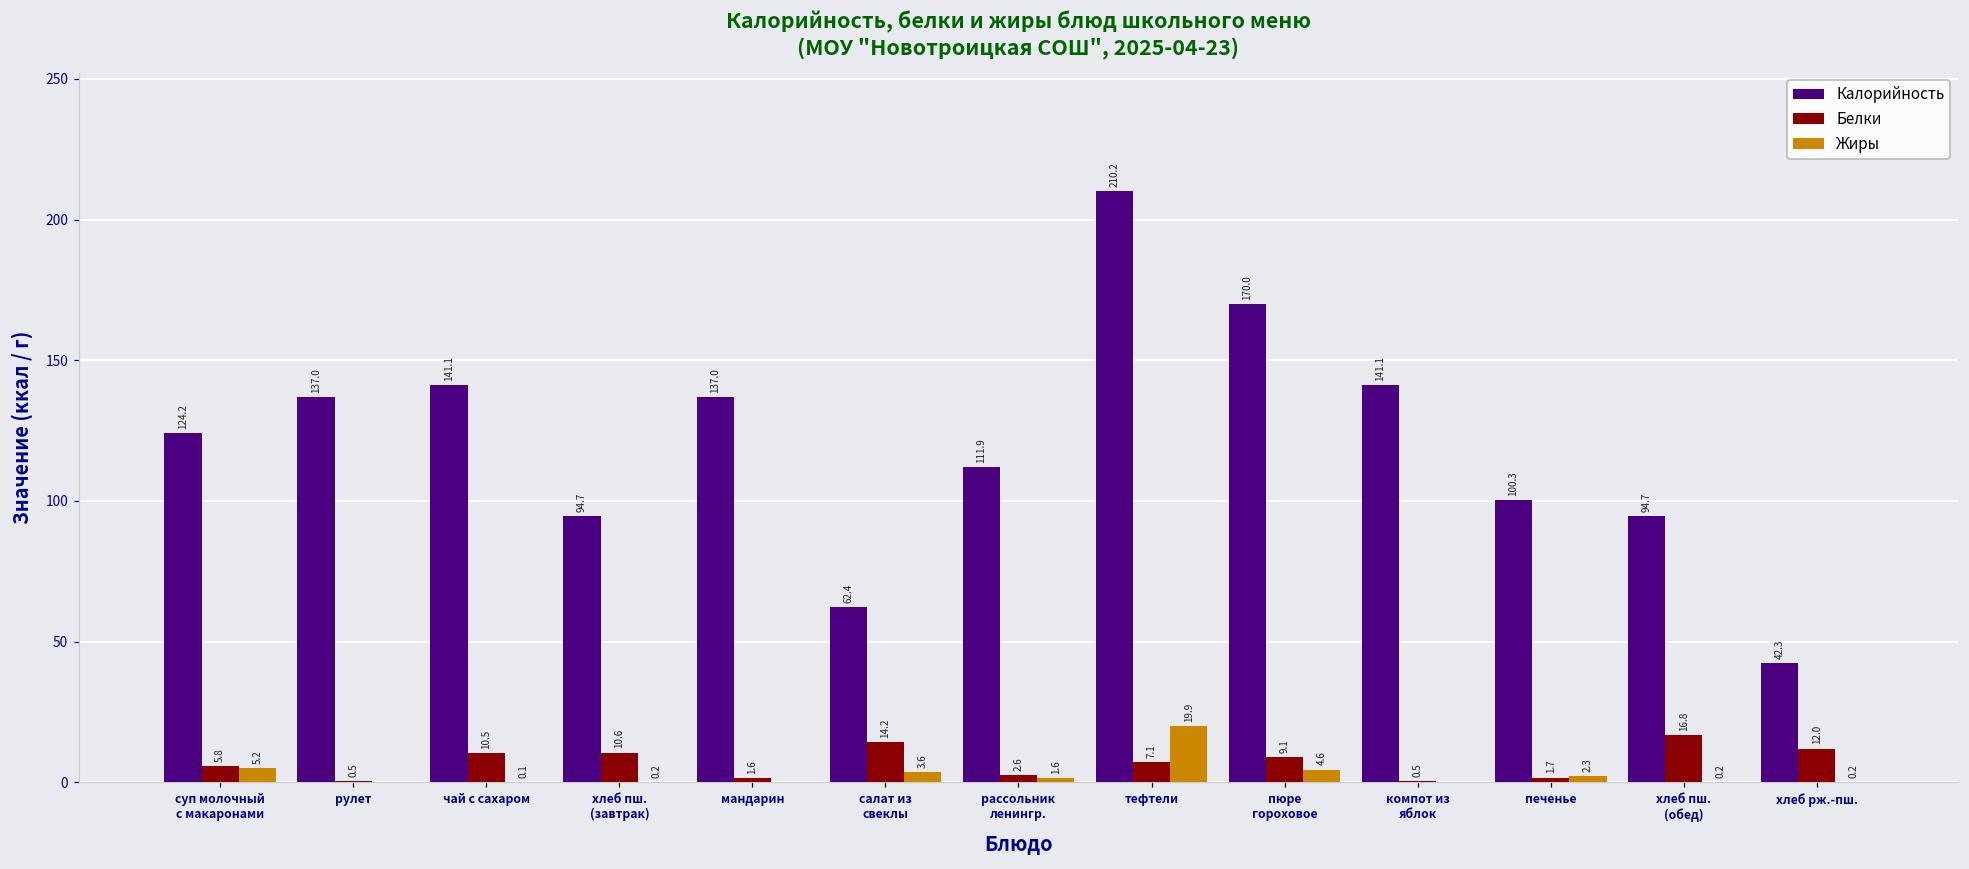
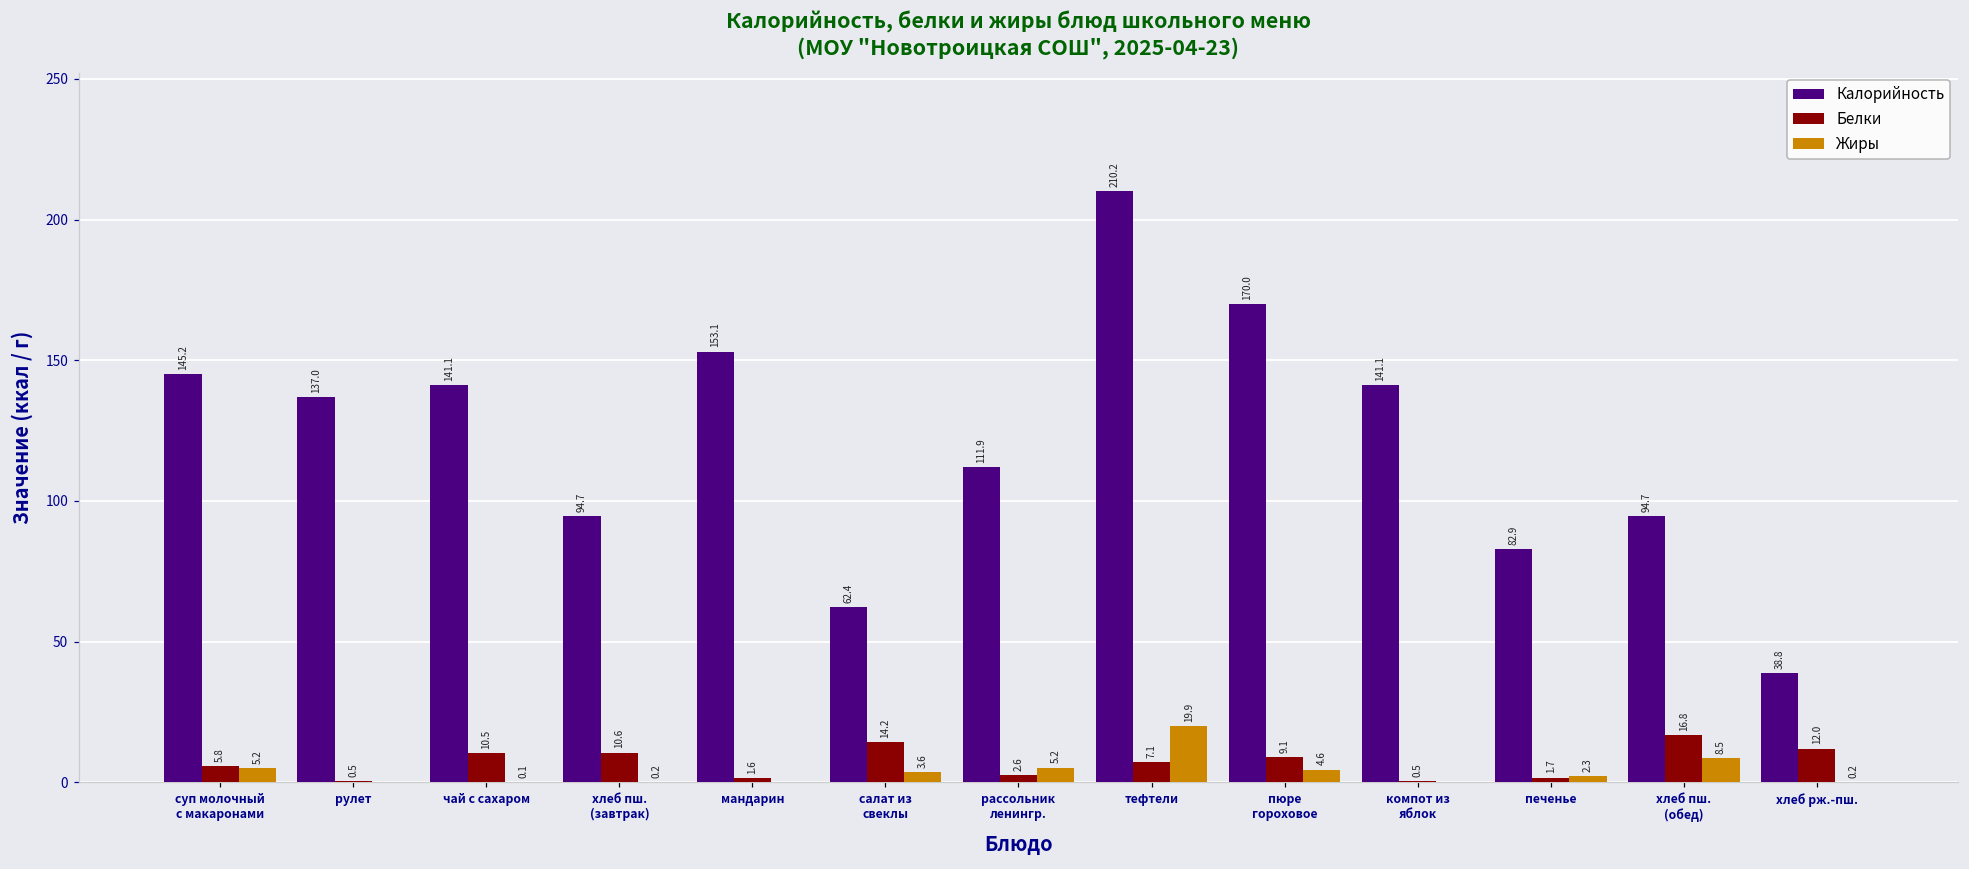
  {
    "Калорийность": {
-     "суп молочный с макаронами": 124.2,
+     "суп молочный с макаронами": 145.2,
      "рулет": 137.0,
      "чай с сахаром": 141.1,
      "хлеб пш. (завтрак)": 94.7,
-     "мандарин": 137.0,
+     "мандарин": 153.1,
      "салат из свеклы": 62.4,
      "рассольник ленингр.": 111.9,
      "тефтели": 210.2,
      "пюре гороховое": 170.0,
      "компот из яблок": 141.1,
-     "печенье": 100.3,
+     "печенье": 82.9,
      "хлеб пш. (обед)": 94.7,
-     "хлеб рж.-пш.": 42.3
+     "хлеб рж.-пш.": 38.8
    },
    "Белки": {
      "суп молочный с макаронами": 5.8,
      "рулет": 0.5,
      "чай с сахаром": 10.5,
      "хлеб пш. (завтрак)": 10.6,
      "мандарин": 1.6,
      "салат из свеклы": 14.2,
      "рассольник ленингр.": 2.6,
      "тефтели": 7.1,
      "пюре гороховое": 9.1,
      "компот из яблок": 0.5,
      "печенье": 1.7,
      "хлеб пш. (обед)": 16.8,
      "хлеб рж.-пш.": 12.0
    },
    "Жиры": {
      "суп молочный с макаронами": 5.2,
      "чай с сахаром": 0.1,
      "хлеб пш. (завтрак)": 0.2,
      "салат из свеклы": 3.6,
-     "рассольник ленингр.": 1.6,
+     "рассольник ленингр.": 5.2,
      "тефтели": 19.9,
      "пюре гороховое": 4.6,
      "печенье": 2.3,
-     "хлеб пш. (обед)": 0.2,
+     "хлеб пш. (обед)": 8.5,
      "хлеб рж.-пш.": 0.2
    }
  }
